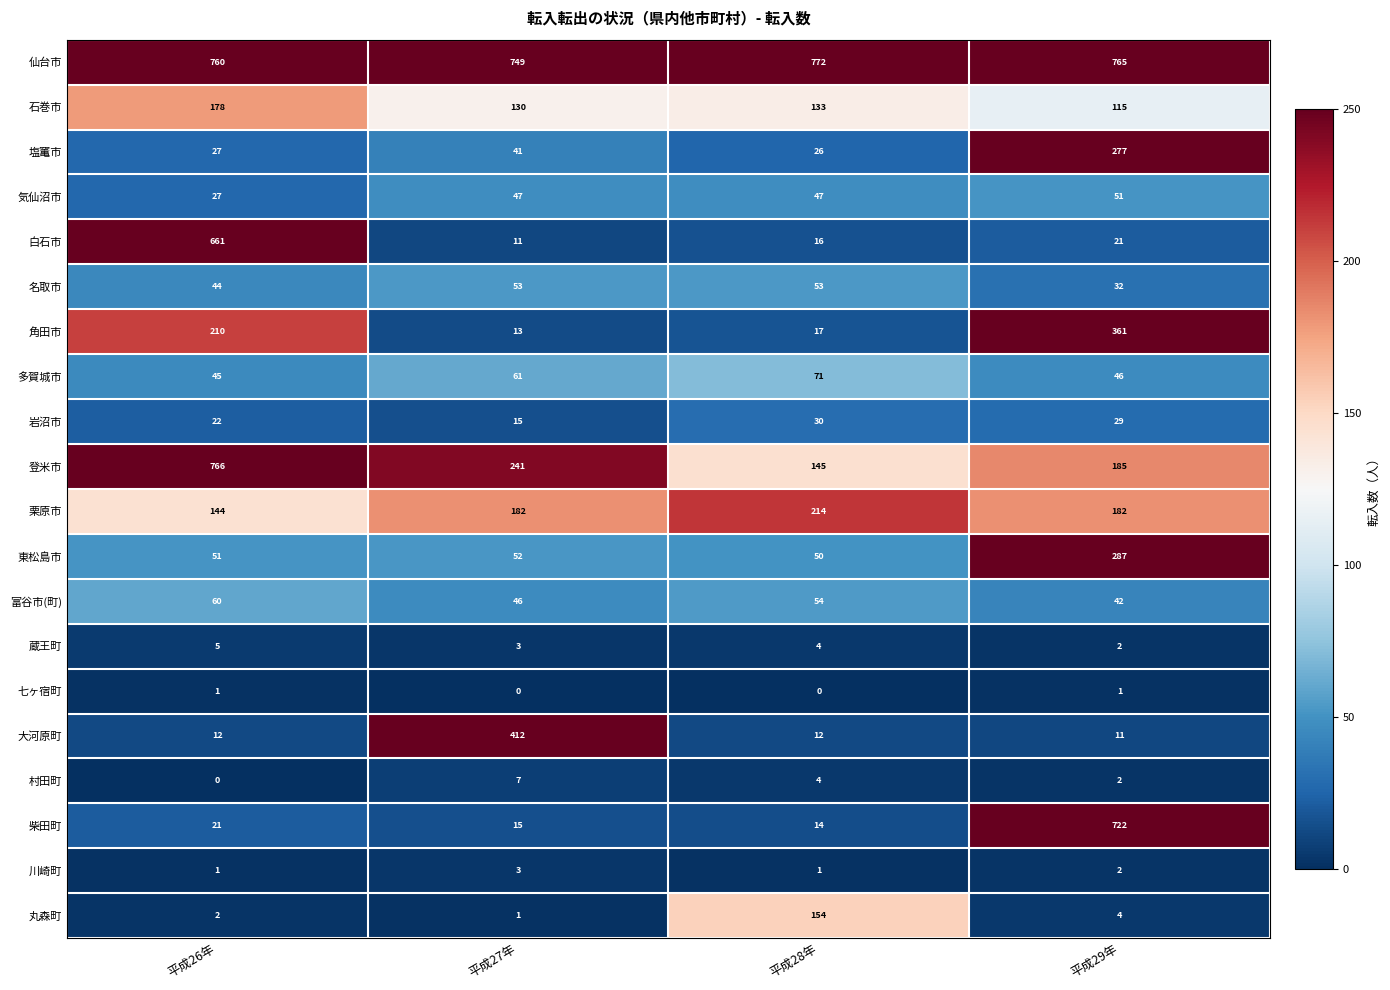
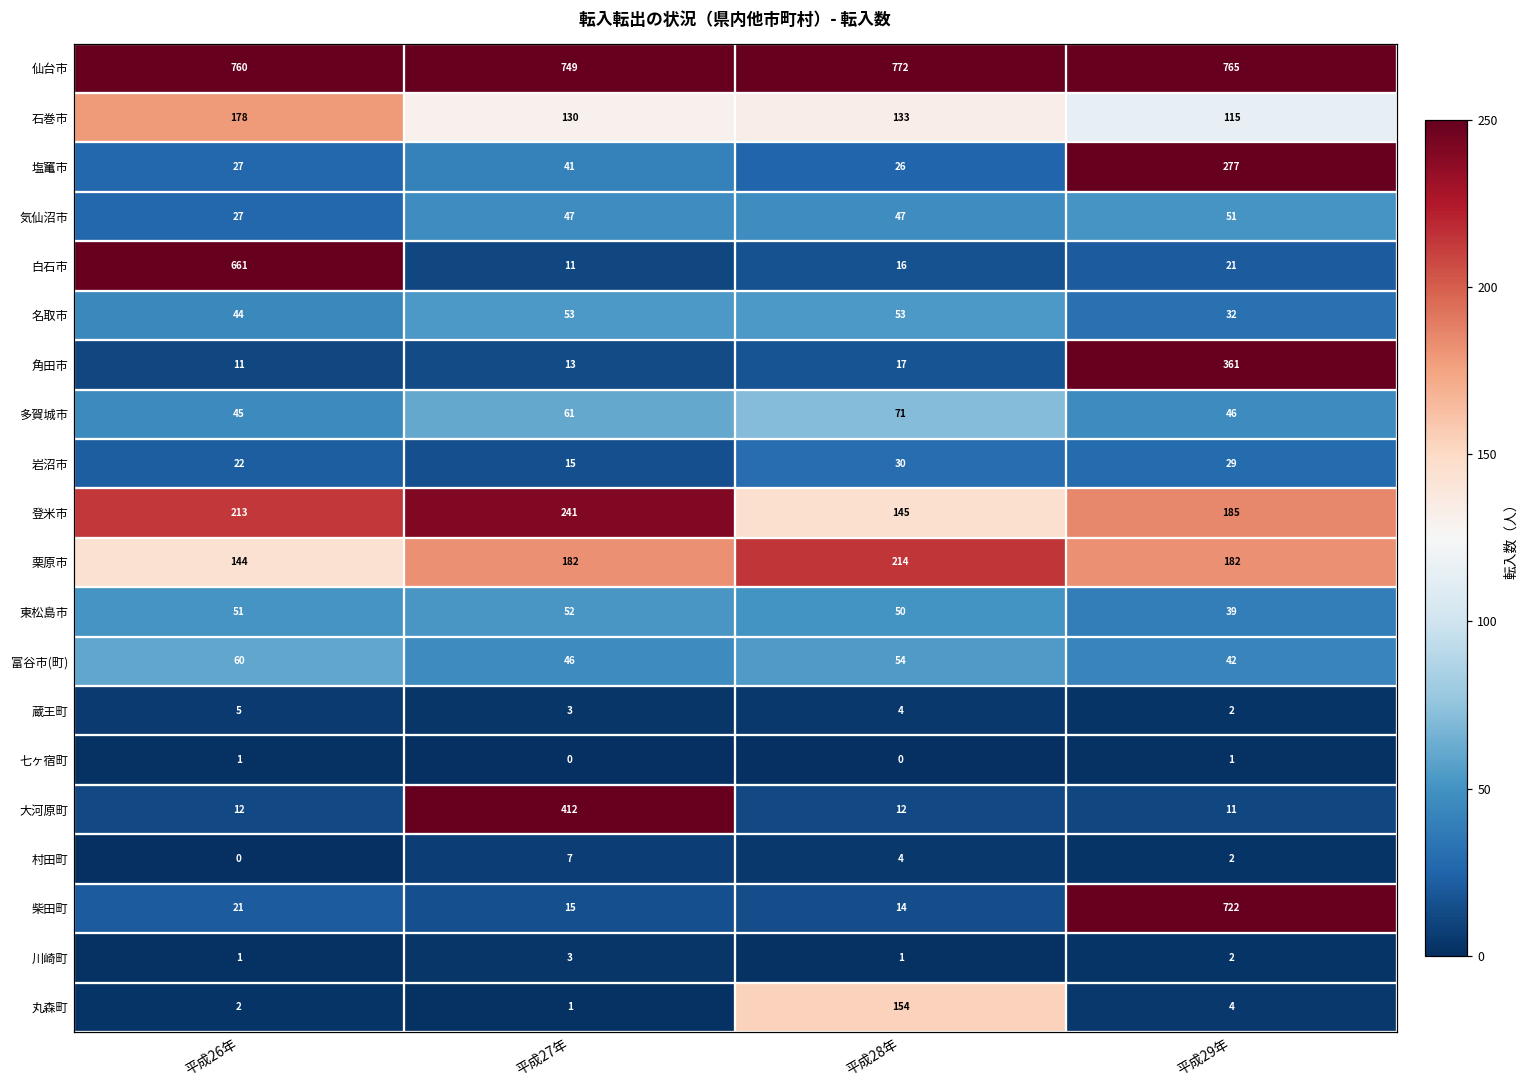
  {
    "仙台市": {
      "平成26年": 760,
      "平成27年": 749,
      "平成28年": 772,
      "平成29年": 765
    },
    "石巻市": {
      "平成26年": 178,
      "平成27年": 130,
      "平成28年": 133,
      "平成29年": 115
    },
    "塩竃市": {
      "平成26年": 27,
      "平成27年": 41,
      "平成28年": 26,
      "平成29年": 277
    },
    "気仙沼市": {
      "平成26年": 27,
      "平成27年": 47,
      "平成28年": 47,
      "平成29年": 51
    },
    "白石市": {
      "平成26年": 661,
      "平成27年": 11,
      "平成28年": 16,
      "平成29年": 21
    },
    "名取市": {
      "平成26年": 44,
      "平成27年": 53,
      "平成28年": 53,
      "平成29年": 32
    },
    "角田市": {
-     "平成26年": 210,
+     "平成26年": 11,
      "平成27年": 13,
      "平成28年": 17,
      "平成29年": 361
    },
    "多賀城市": {
      "平成26年": 45,
      "平成27年": 61,
      "平成28年": 71,
      "平成29年": 46
    },
    "岩沼市": {
      "平成26年": 22,
      "平成27年": 15,
      "平成28年": 30,
      "平成29年": 29
    },
    "登米市": {
-     "平成26年": 766,
+     "平成26年": 213,
      "平成27年": 241,
      "平成28年": 145,
      "平成29年": 185
    },
    "栗原市": {
      "平成26年": 144,
      "平成27年": 182,
      "平成28年": 214,
      "平成29年": 182
    },
    "東松島市": {
      "平成26年": 51,
      "平成27年": 52,
      "平成28年": 50,
-     "平成29年": 287
+     "平成29年": 39
    },
    "富谷市(町)": {
      "平成26年": 60,
      "平成27年": 46,
      "平成28年": 54,
      "平成29年": 42
    },
    "蔵王町": {
      "平成26年": 5,
      "平成27年": 3,
      "平成28年": 4,
      "平成29年": 2
    },
    "七ヶ宿町": {
      "平成26年": 1,
      "平成27年": 0,
      "平成28年": 0,
      "平成29年": 1
    },
    "大河原町": {
      "平成26年": 12,
      "平成27年": 412,
      "平成28年": 12,
      "平成29年": 11
    },
    "村田町": {
      "平成26年": 0,
      "平成27年": 7,
      "平成28年": 4,
      "平成29年": 2
    },
    "柴田町": {
      "平成26年": 21,
      "平成27年": 15,
      "平成28年": 14,
      "平成29年": 722
    },
    "川崎町": {
      "平成26年": 1,
      "平成27年": 3,
      "平成28年": 1,
      "平成29年": 2
    },
    "丸森町": {
      "平成26年": 2,
      "平成27年": 1,
      "平成28年": 154,
      "平成29年": 4
    }
  }
